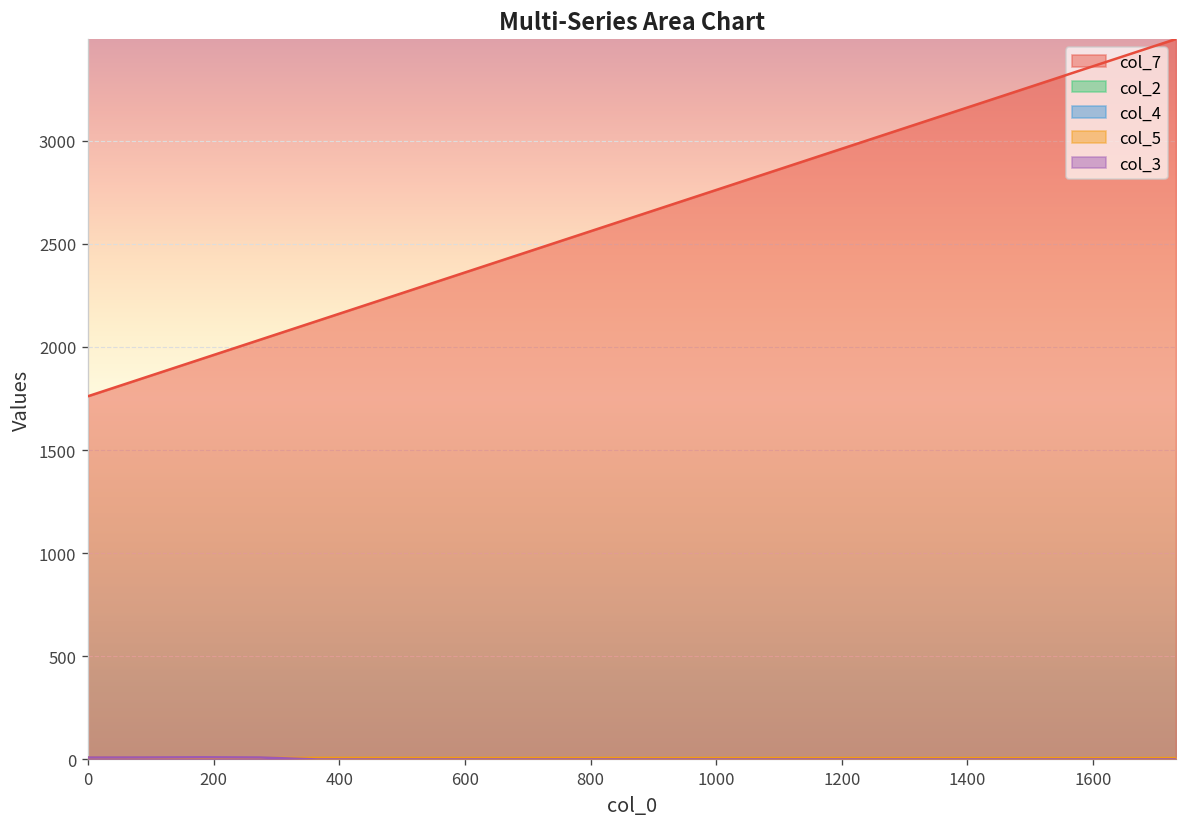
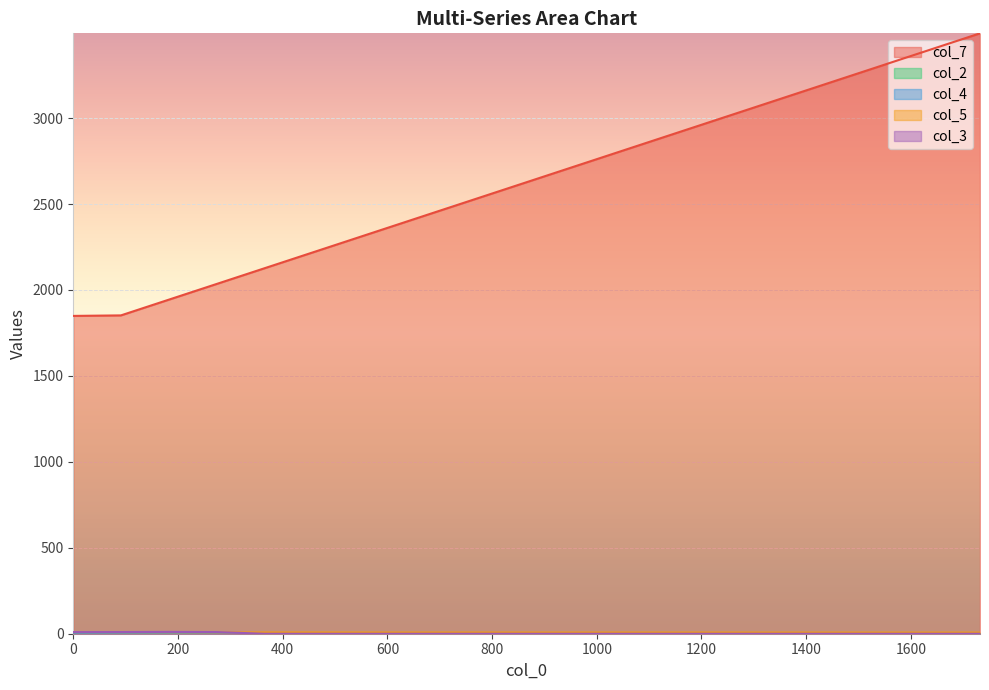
  {
    "col_7": {
-     "0": 1760
+     "0": 1850
    }
  }
